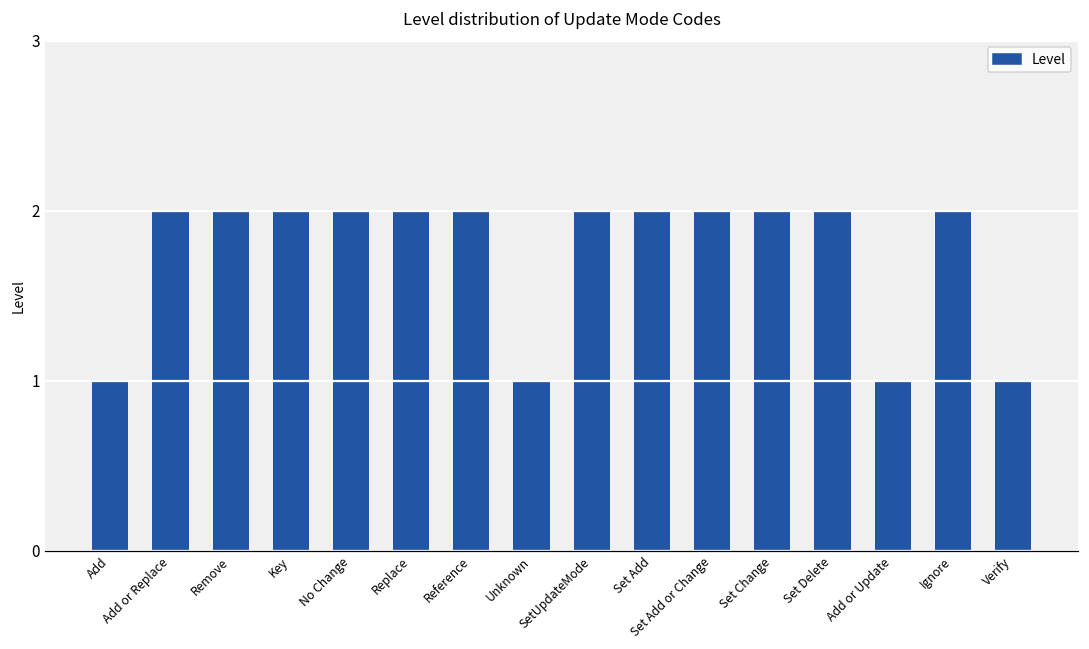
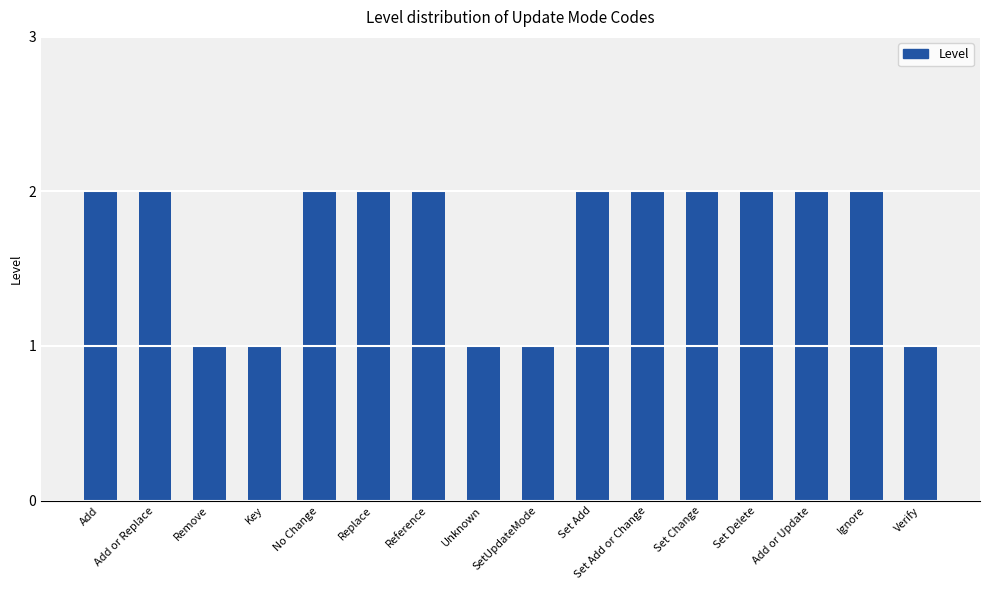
  {
-   "Add": 1,
+   "Add": 2,
    "Add or Replace": 2,
-   "Remove": 2,
-   "Key": 2,
+   "Remove": 1,
+   "Key": 1,
    "No Change": 2,
    "Replace": 2,
    "Reference": 2,
    "Unknown": 1,
-   "SetUpdateMode": 2,
+   "SetUpdateMode": 1,
    "Set Add": 2,
    "Set Add or Change": 2,
    "Set Change": 2,
    "Set Delete": 2,
-   "Add or Update": 1,
+   "Add or Update": 2,
    "Ignore": 2,
    "Verify": 1
  }
